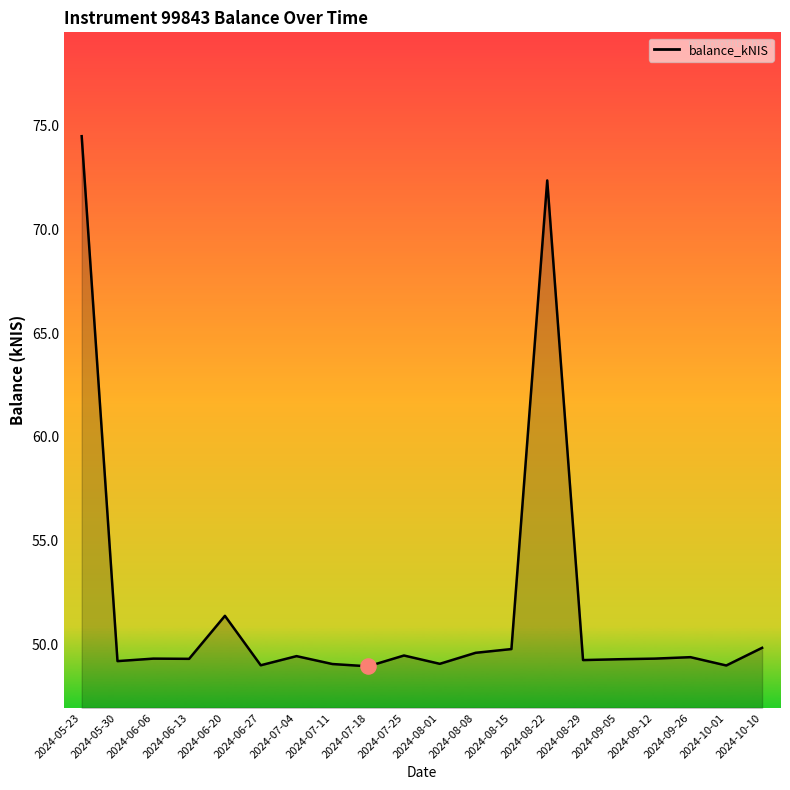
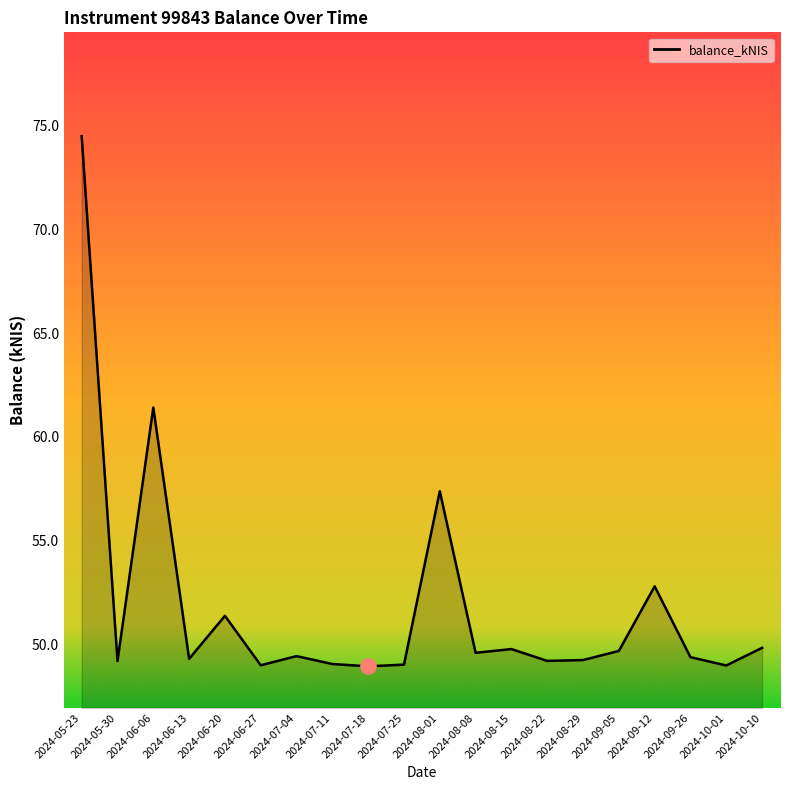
  {
    "balance_kNIS": {
      "2024-05-23": 74.5,
      "2024-05-30": 49.2,
-     "2024-06-06": 49.3,
+     "2024-06-06": 61.4,
      "2024-06-13": 49.3,
      "2024-06-20": 51.4,
      "2024-06-27": 49.0,
      "2024-07-04": 49.5,
      "2024-07-11": 49.1,
-     "2024-07-25": 49.5,
-     "2024-08-01": 49.1,
+     "2024-07-25": 49.0,
+     "2024-08-01": 57.4,
      "2024-08-08": 49.6,
      "2024-08-15": 49.8,
-     "2024-08-22": 72.4,
+     "2024-08-22": 49.2,
      "2024-08-29": 49.3,
-     "2024-09-05": 49.3,
-     "2024-09-12": 49.3,
+     "2024-09-05": 49.7,
+     "2024-09-12": 52.8,
      "2024-09-26": 49.4,
      "2024-10-01": 49.0,
      "2024-10-10": 49.9
    }
  }
